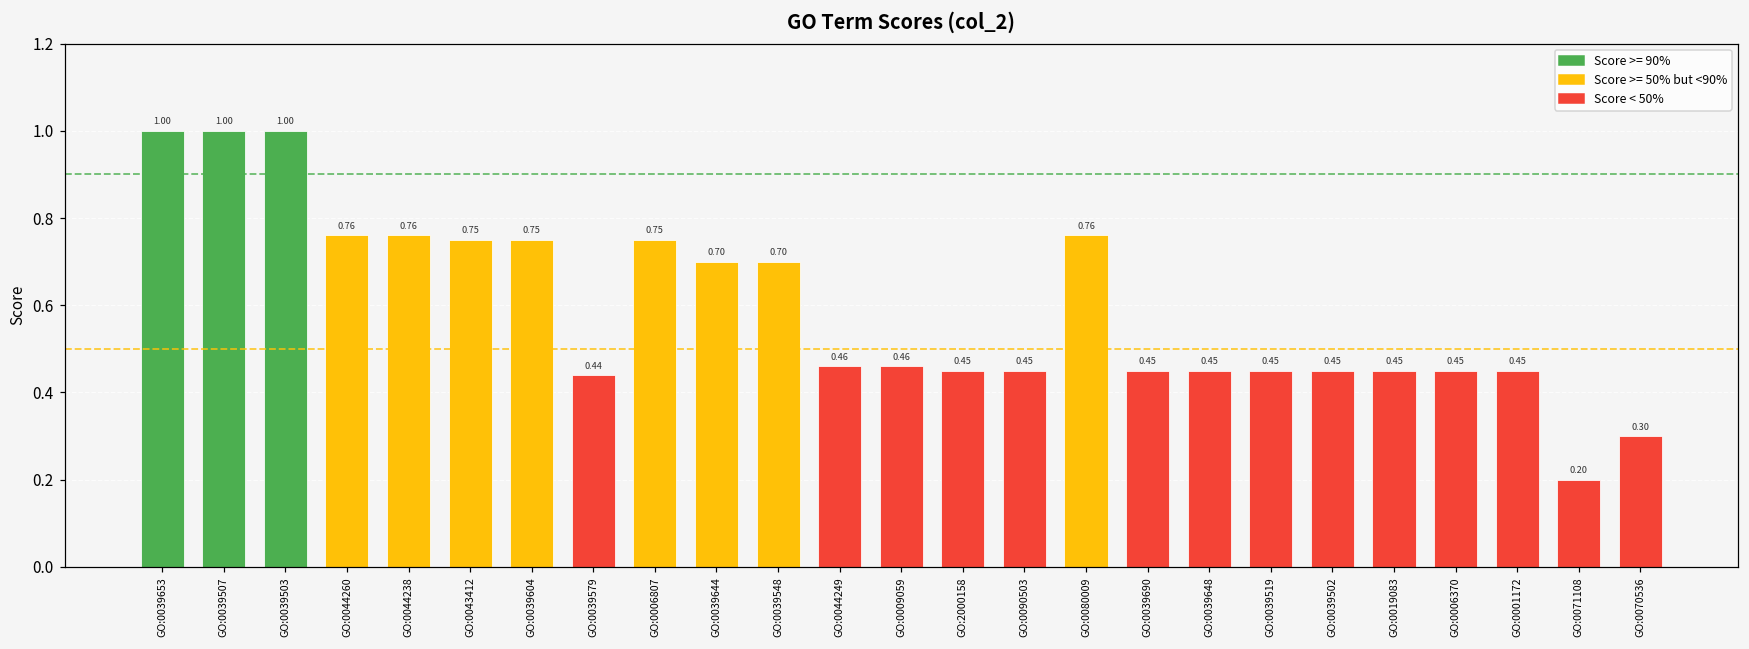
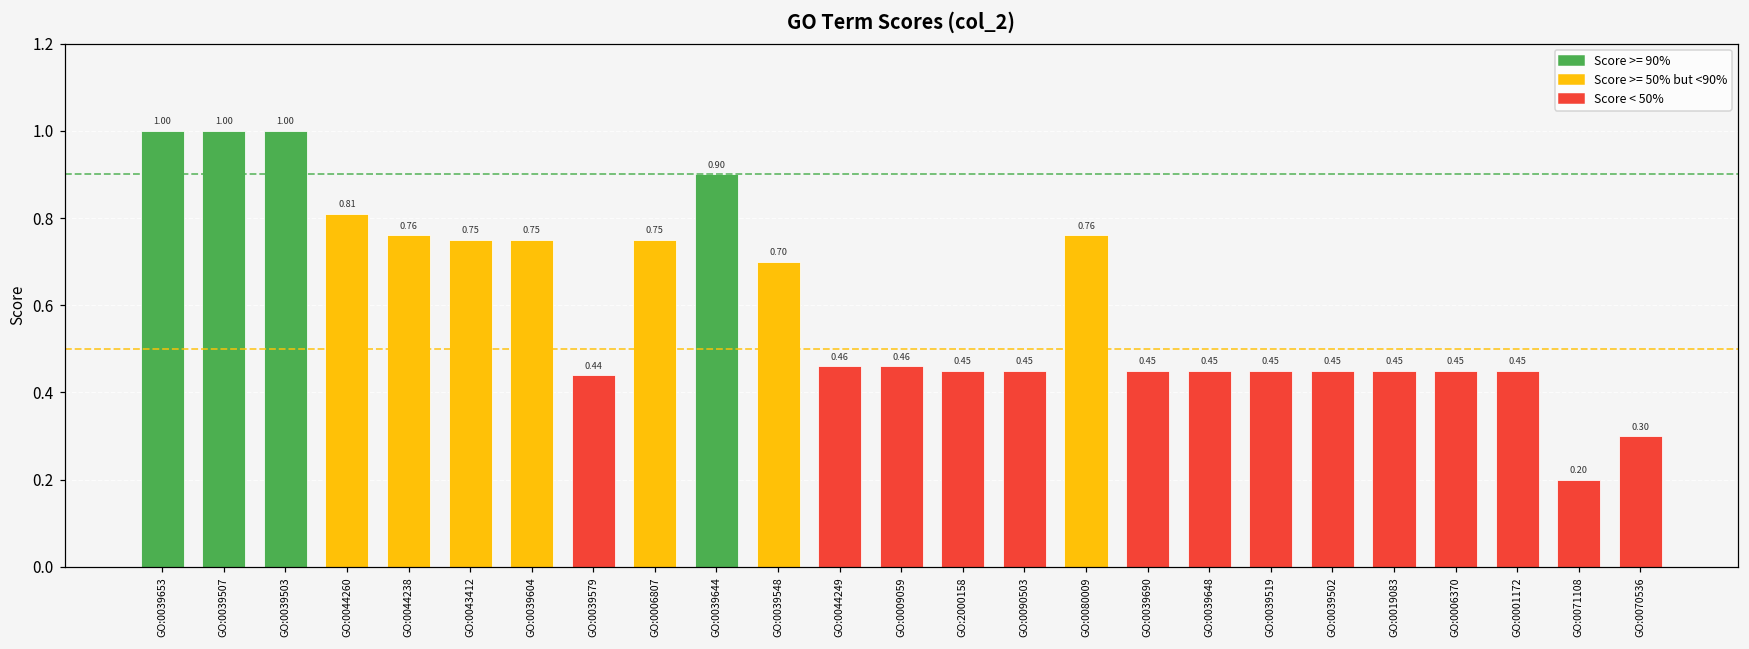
  {
    "GO:0039653": 1.00,
    "GO:0039507": 1.00,
    "GO:0039503": 1.00,
-   "GO:0044260": 0.76,
+   "GO:0044260": 0.81,
    "GO:0044238": 0.76,
    "GO:0043412": 0.75,
    "GO:0039604": 0.75,
    "GO:0039579": 0.44,
    "GO:0006807": 0.75,
-   "GO:0039644": 0.70,
+   "GO:0039644": 0.90,
    "GO:0039548": 0.70,
    "GO:0044249": 0.46,
    "GO:0009059": 0.46,
    "GO:2000158": 0.45,
    "GO:0090503": 0.45,
    "GO:0080009": 0.76,
    "GO:0039690": 0.45,
    "GO:0039648": 0.45,
    "GO:0039519": 0.45,
    "GO:0039502": 0.45,
    "GO:0019083": 0.45,
    "GO:0006370": 0.45,
    "GO:0001172": 0.45,
    "GO:0071108": 0.20,
    "GO:0070536": 0.30
  }
